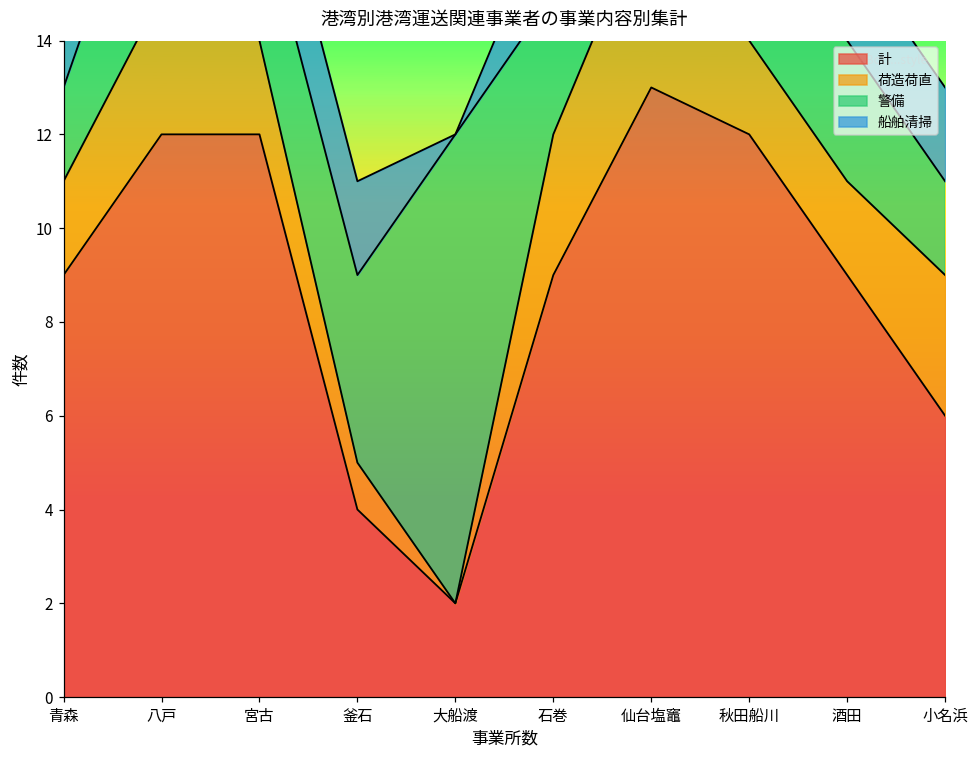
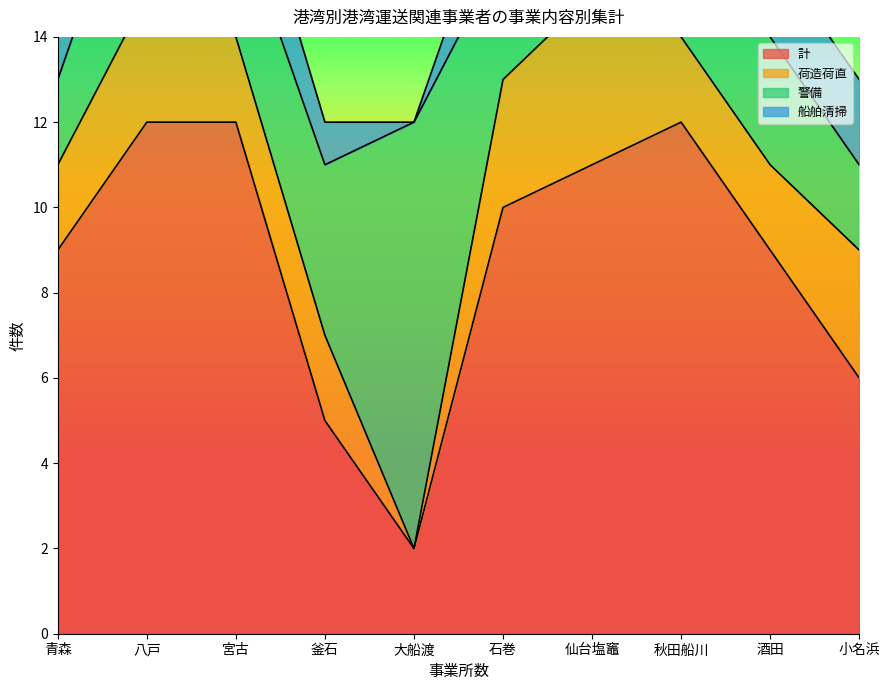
  {
    "計": {
      "青森": 9,
      "八戸": 12,
      "宮古": 12,
-     "釜石": 4,
-     "石巻": 9,
-     "仙台塩竈": 13,
+     "釜石": 5,
+     "石巻": 10,
+     "仙台塩竈": 11,
      "秋田船川": 12,
      "酒田": 9,
      "小名浜": 6
    },
    "荷造荷直": {
      "青森": 2,
      "宮古": 2,
-     "釜石": 1,
+     "釜石": 2,
      "石巻": 3,
      "秋田船川": 2,
      "酒田": 2,
      "小名浜": 3
    },
    "警備": {
      "青森": 2,
      "釜石": 4,
      "酒田": 3,
      "小名浜": 2
    },
    "船舶清掃": {
-     "釜石": 2,
+     "釜石": 1,
      "小名浜": 2
    }
  }
